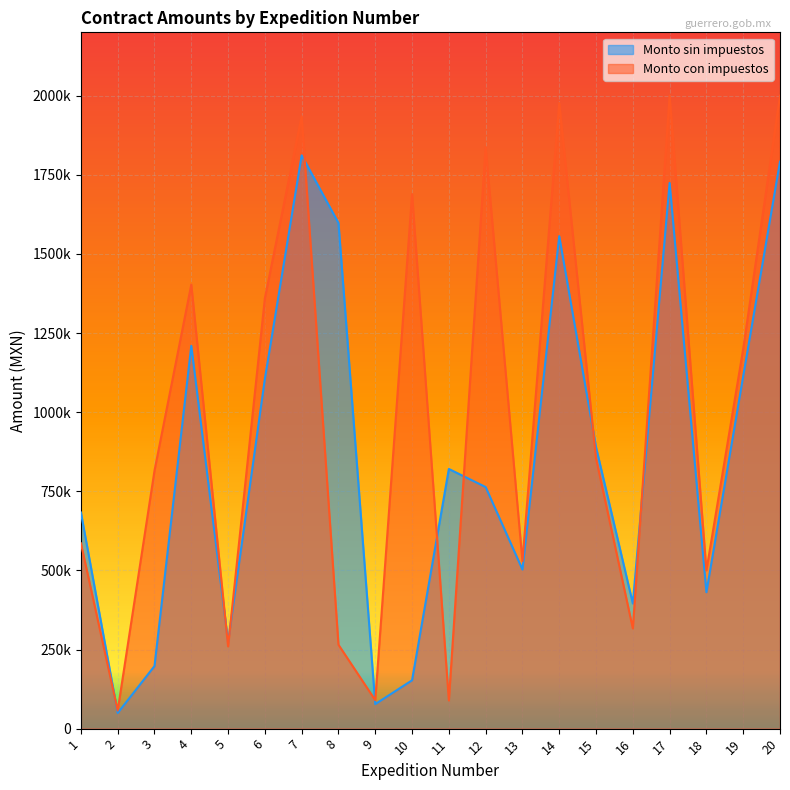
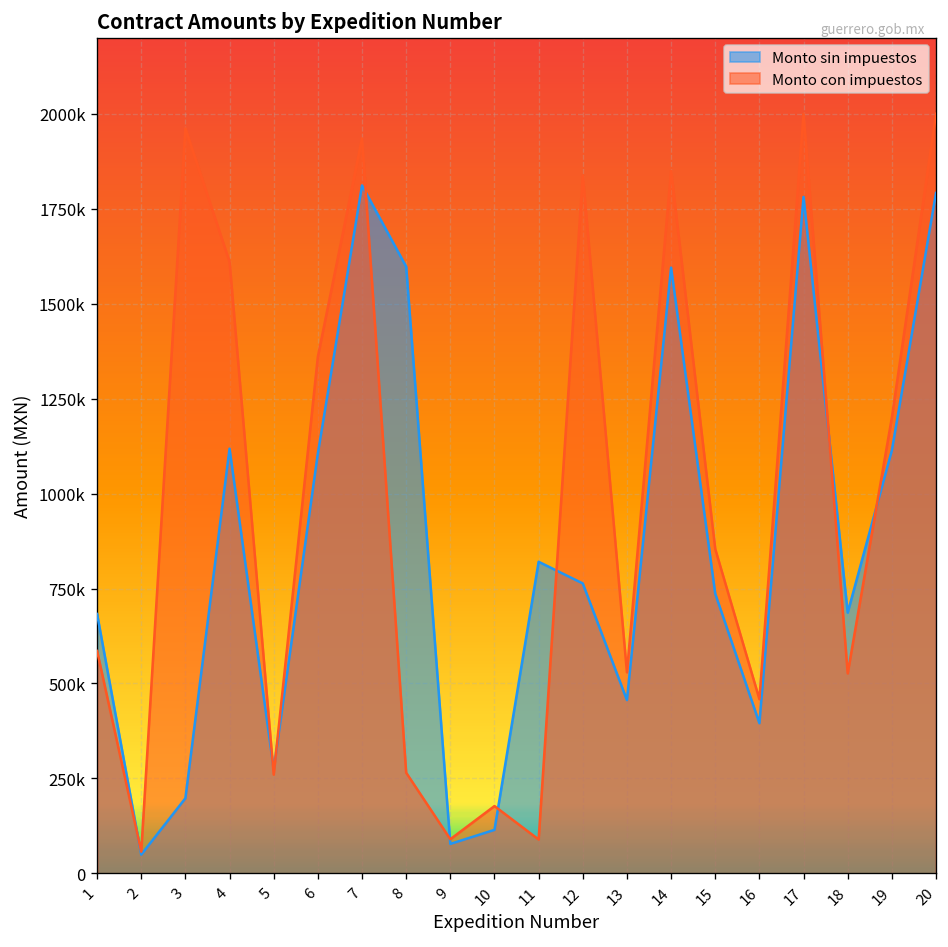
  {
    "Monto sin impuestos": {
      "1": 680000,
      "3": 200000,
-     "4": 1210000,
+     "4": 1120000,
      "5": 270000,
      "6": 1110000,
      "7": 1810000,
      "8": 1600000,
      "9": 80000,
-     "10": 150000,
+     "10": 110000,
      "11": 820000,
      "12": 760000,
-     "13": 500000,
-     "14": 1560000,
-     "15": 890000,
+     "13": 460000,
+     "14": 1590000,
+     "15": 740000,
      "16": 400000,
-     "17": 1720000,
-     "18": 430000,
+     "17": 1780000,
+     "18": 690000,
      "19": 1110000,
      "20": 1790000
    },
    "Monto con impuestos": {
      "1": 590000,
-     "3": 820000,
-     "4": 1400000,
+     "3": 1960000,
+     "4": 1610000,
      "5": 260000,
      "6": 1360000,
      "7": 1940000,
      "8": 270000,
      "9": 90000,
-     "10": 1690000,
+     "10": 180000,
      "11": 90000,
      "12": 1840000,
      "13": 530000,
-     "14": 1980000,
+     "14": 1850000,
      "15": 850000,
-     "16": 320000,
+     "16": 460000,
      "17": 2000000,
-     "18": 500000,
+     "18": 530000,
      "19": 1200000,
      "20": 2000000
    }
  }
